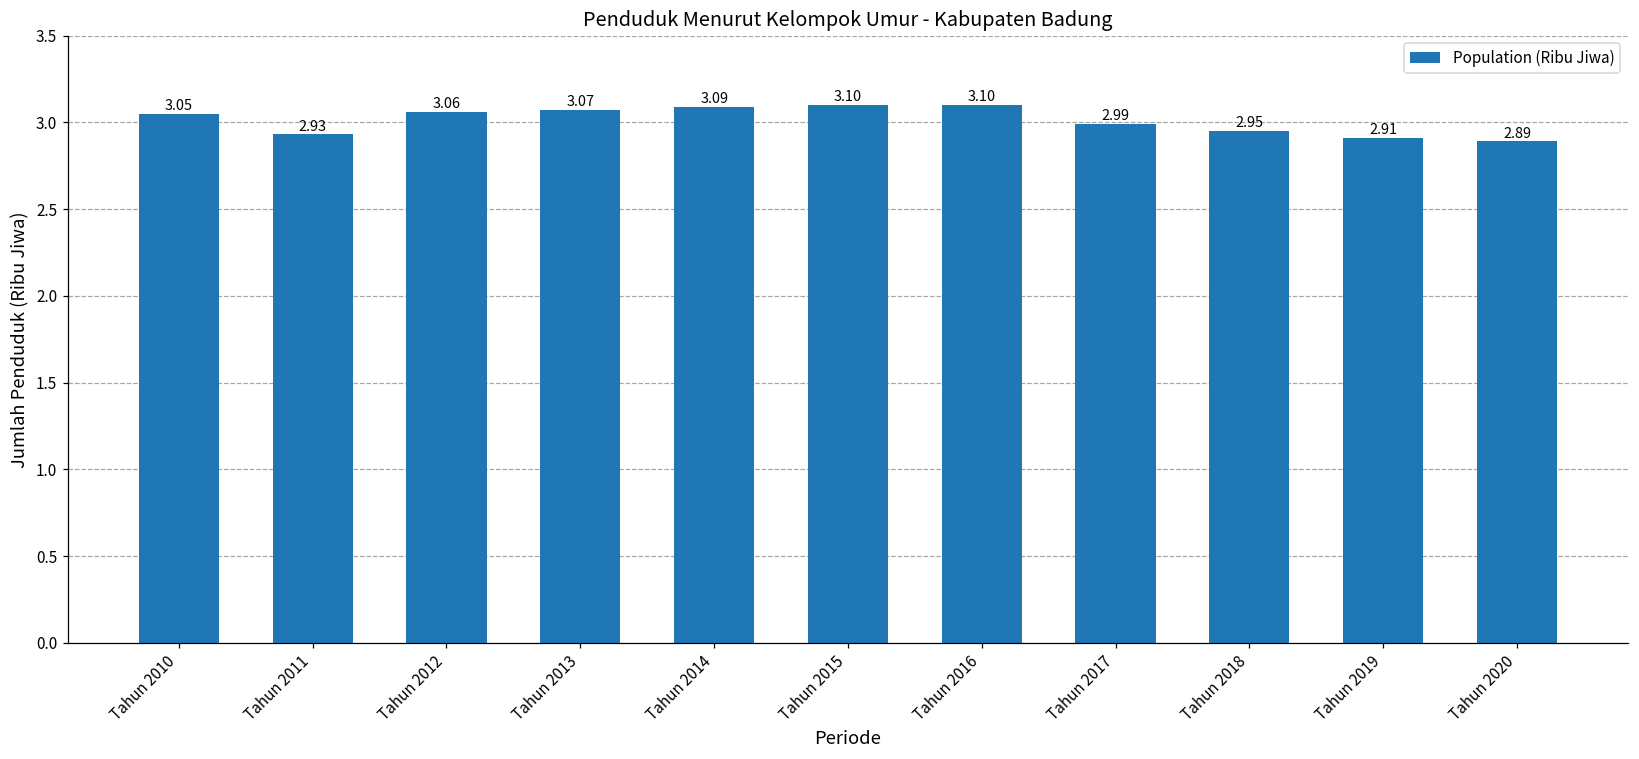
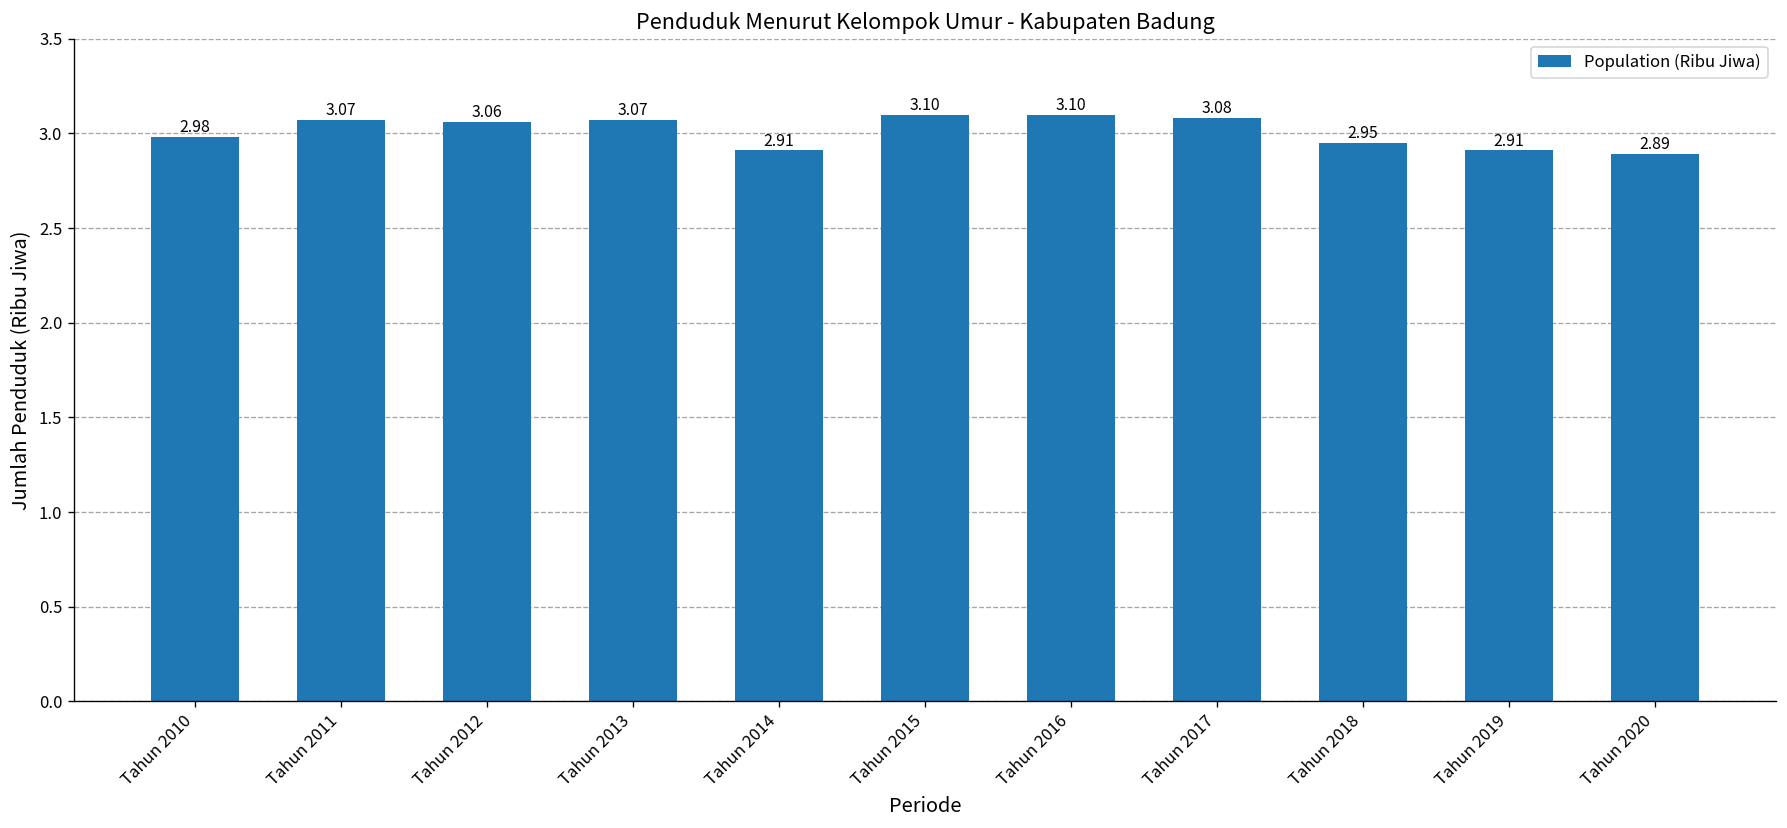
  {
-   "Tahun 2010": 3.05,
-   "Tahun 2011": 2.93,
+   "Tahun 2010": 2.98,
+   "Tahun 2011": 3.07,
    "Tahun 2012": 3.06,
    "Tahun 2013": 3.07,
-   "Tahun 2014": 3.09,
+   "Tahun 2014": 2.91,
    "Tahun 2015": 3.10,
    "Tahun 2016": 3.10,
-   "Tahun 2017": 2.99,
+   "Tahun 2017": 3.08,
    "Tahun 2018": 2.95,
    "Tahun 2019": 2.91,
    "Tahun 2020": 2.89
  }
